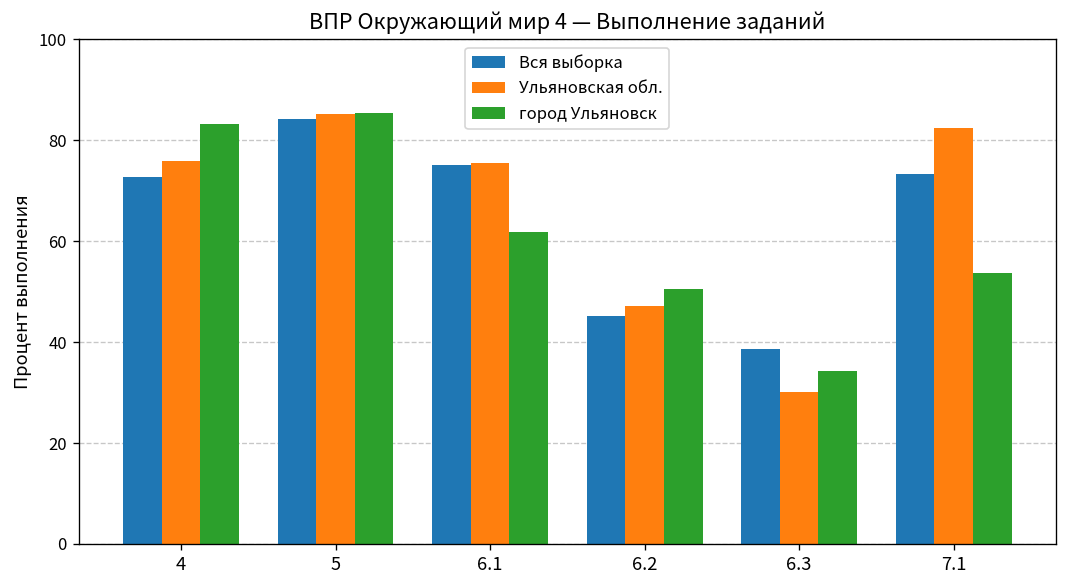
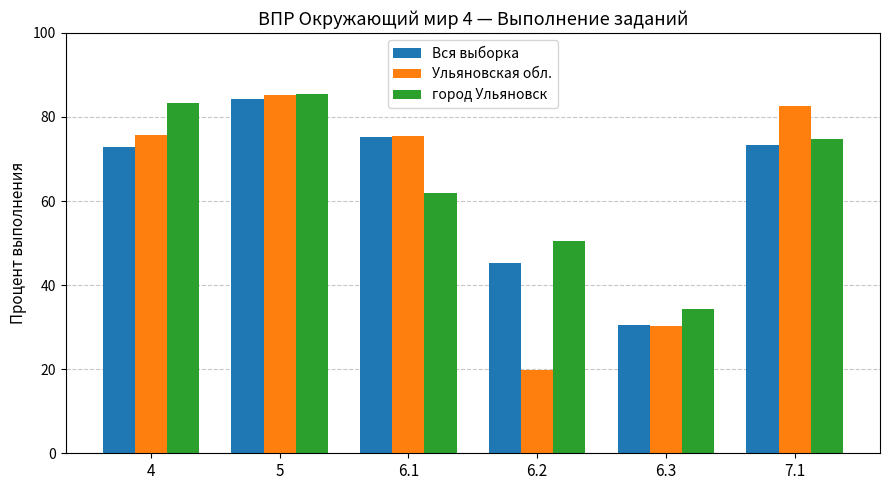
  {
    "Вся выборка": {
      "4": 73,
      "5": 84,
      "6.1": 75,
      "6.2": 45,
-     "6.3": 39,
+     "6.3": 30,
      "7.1": 73
    },
    "Ульяновская обл.": {
      "4": 76,
      "5": 85,
      "6.1": 75,
-     "6.2": 47,
+     "6.2": 20,
      "6.3": 30,
      "7.1": 82
    },
    "город Ульяновск": {
      "4": 83,
      "5": 85,
      "6.1": 62,
      "6.2": 51,
      "6.3": 34,
-     "7.1": 54
+     "7.1": 75
    }
  }
